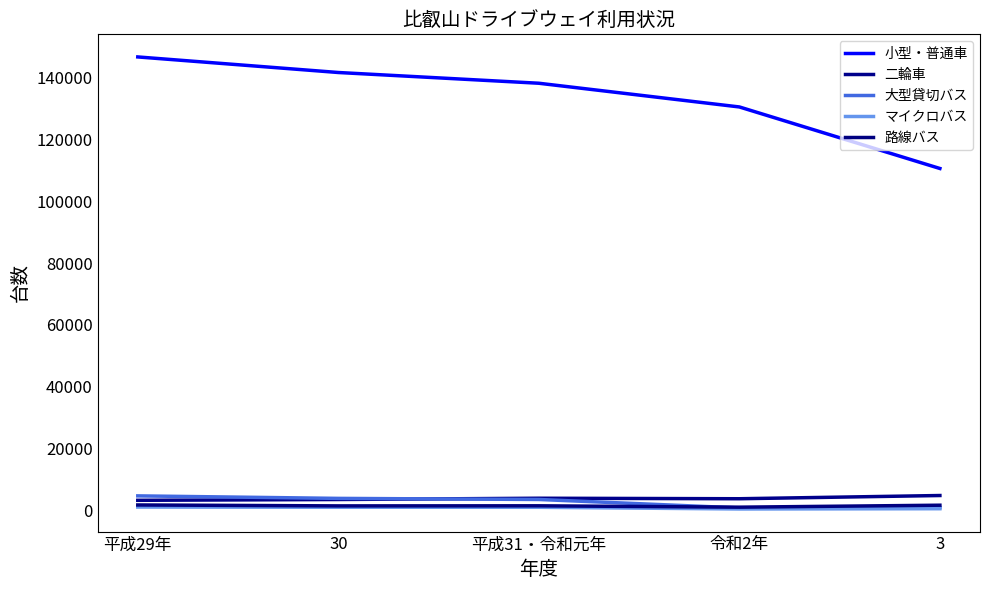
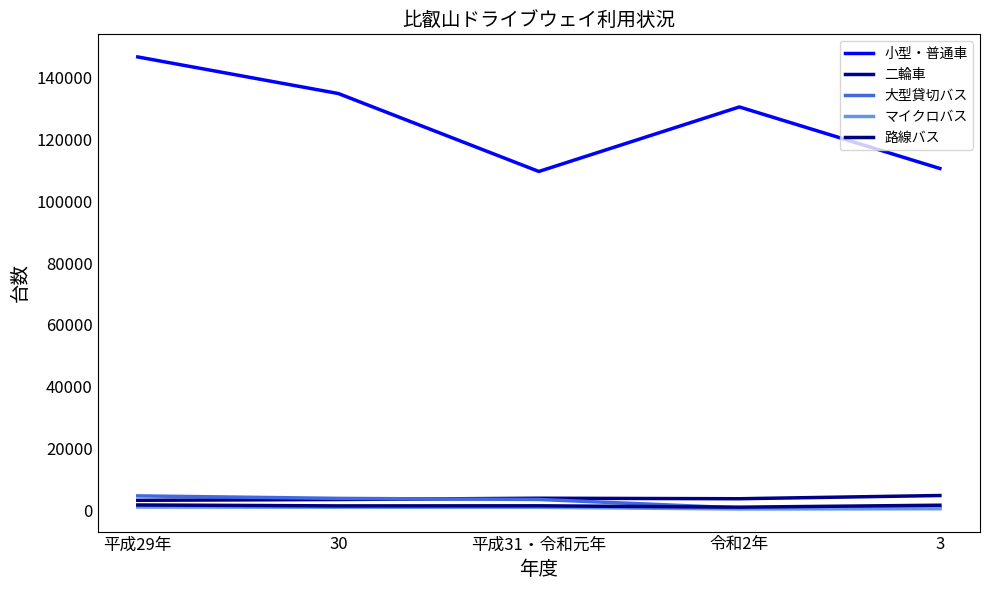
  {
    "小型・普通車": {
      "平成29年": 147000,
-     "30": 142000,
-     "平成31・令和元年": 138000,
+     "30": 135000,
+     "平成31・令和元年": 110000,
      "令和2年": 131000,
      "3": 111000
    }
  }
